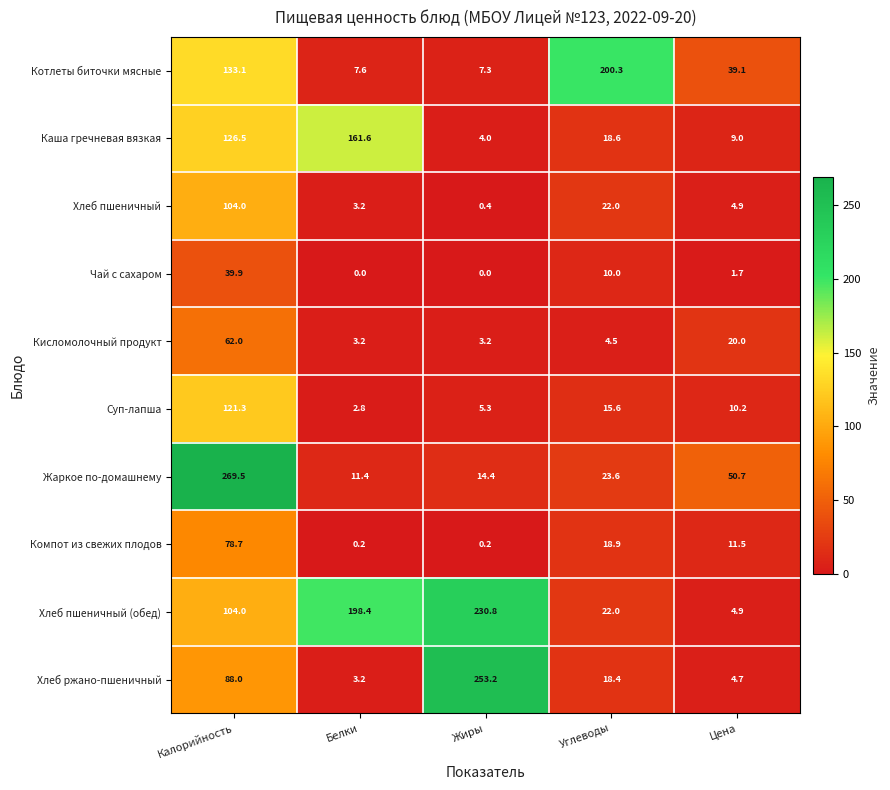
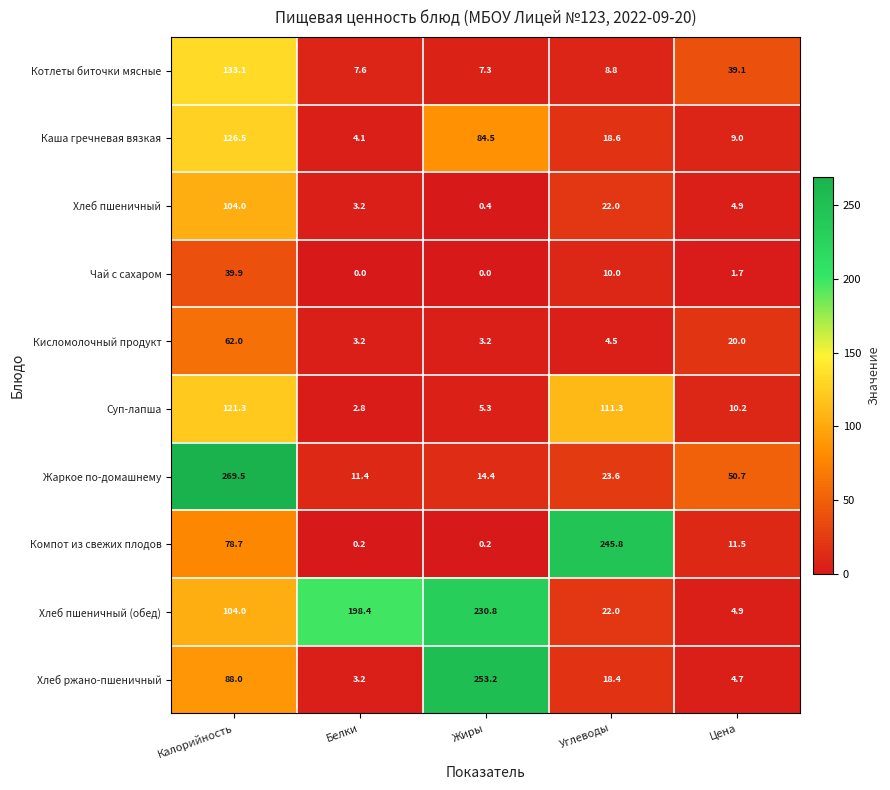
  {
    "Котлеты биточки мясные": {
      "Калорийность": 133.1,
      "Белки": 7.6,
      "Жиры": 7.3,
-     "Углеводы": 200.3,
+     "Углеводы": 8.8,
      "Цена": 39.1
    },
    "Каша гречневая вязкая": {
      "Калорийность": 126.5,
-     "Белки": 161.6,
-     "Жиры": 4.0,
+     "Белки": 4.1,
+     "Жиры": 84.5,
      "Углеводы": 18.6,
      "Цена": 9.0
    },
    "Хлеб пшеничный": {
      "Калорийность": 104.0,
      "Белки": 3.2,
      "Жиры": 0.4,
      "Углеводы": 22.0,
      "Цена": 4.9
    },
    "Чай с сахаром": {
      "Калорийность": 39.9,
      "Белки": 0.0,
      "Жиры": 0.0,
      "Углеводы": 10.0,
      "Цена": 1.7
    },
    "Кисломолочный продукт": {
      "Калорийность": 62.0,
      "Белки": 3.2,
      "Жиры": 3.2,
      "Углеводы": 4.5,
      "Цена": 20.0
    },
    "Суп-лапша": {
      "Калорийность": 121.3,
      "Белки": 2.8,
      "Жиры": 5.3,
-     "Углеводы": 15.6,
+     "Углеводы": 111.3,
      "Цена": 10.2
    },
    "Жаркое по-домашнему": {
      "Калорийность": 269.5,
      "Белки": 11.4,
      "Жиры": 14.4,
      "Углеводы": 23.6,
      "Цена": 50.7
    },
    "Компот из свежих плодов": {
      "Калорийность": 78.7,
      "Белки": 0.2,
      "Жиры": 0.2,
-     "Углеводы": 18.9,
+     "Углеводы": 245.8,
      "Цена": 11.5
    },
    "Хлеб пшеничный (обед)": {
      "Калорийность": 104.0,
      "Белки": 198.4,
      "Жиры": 230.8,
      "Углеводы": 22.0,
      "Цена": 4.9
    },
    "Хлеб ржано-пшеничный": {
      "Калорийность": 88.0,
      "Белки": 3.2,
      "Жиры": 253.2,
      "Углеводы": 18.4,
      "Цена": 4.7
    }
  }
